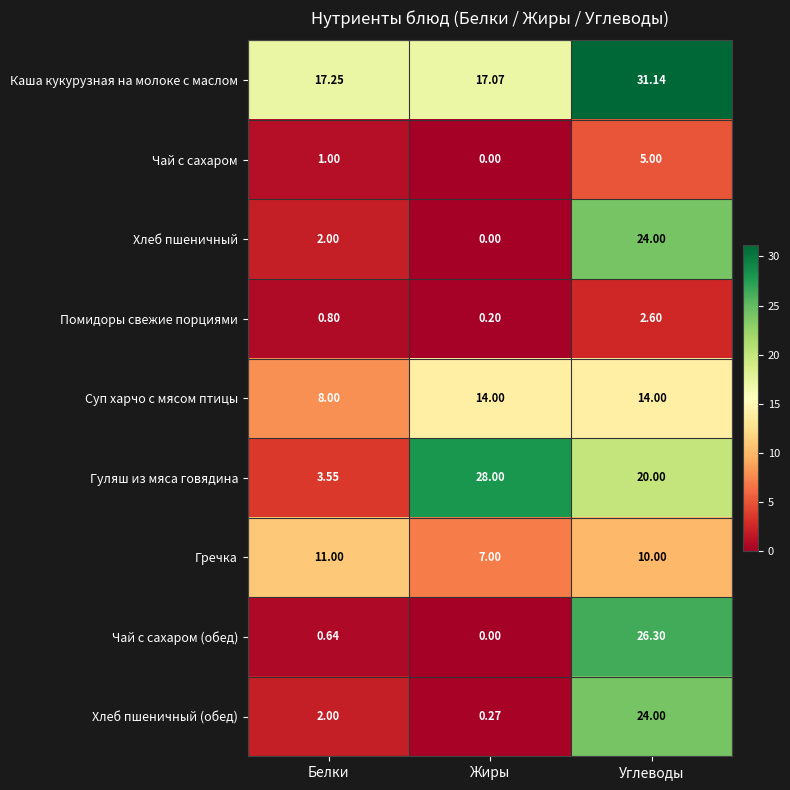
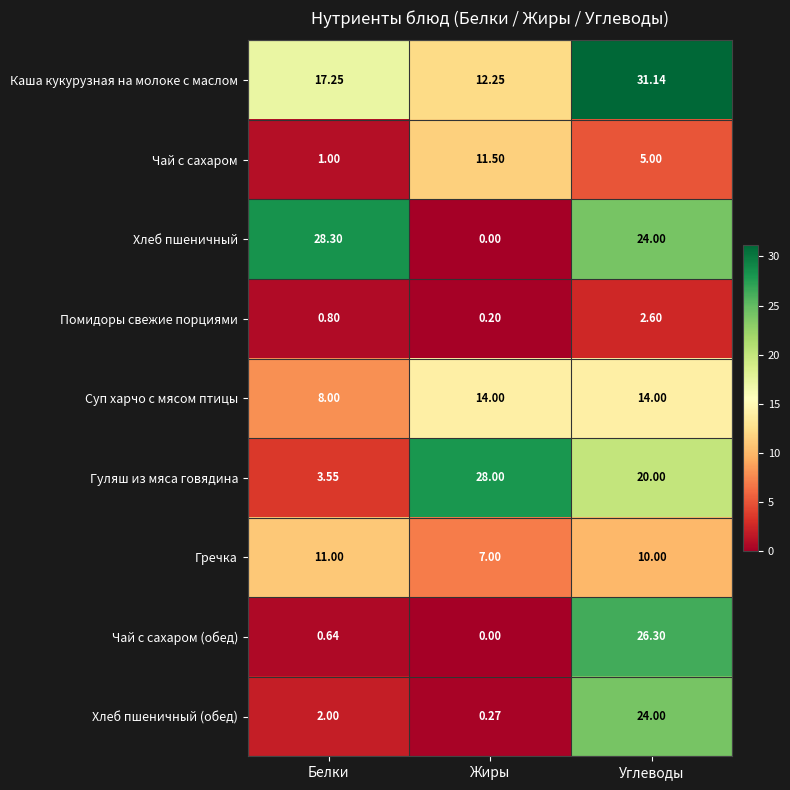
  {
    "Каша кукурузная на молоке с маслом": {
      "Белки": 17.25,
-     "Жиры": 17.07,
+     "Жиры": 12.25,
      "Углеводы": 31.14
    },
    "Чай с сахаром": {
      "Белки": 1.00,
-     "Жиры": 0.00,
+     "Жиры": 11.50,
      "Углеводы": 5.00
    },
    "Хлеб пшеничный": {
-     "Белки": 2.00,
+     "Белки": 28.30,
      "Жиры": 0.00,
      "Углеводы": 24.00
    },
    "Помидоры свежие порциями": {
      "Белки": 0.80,
      "Жиры": 0.20,
      "Углеводы": 2.60
    },
    "Суп харчо с мясом птицы": {
      "Белки": 8.00,
      "Жиры": 14.00,
      "Углеводы": 14.00
    },
    "Гуляш из мяса говядина": {
      "Белки": 3.55,
      "Жиры": 28.00,
      "Углеводы": 20.00
    },
    "Гречка": {
      "Белки": 11.00,
      "Жиры": 7.00,
      "Углеводы": 10.00
    },
    "Чай с сахаром (обед)": {
      "Белки": 0.64,
      "Жиры": 0.00,
      "Углеводы": 26.30
    },
    "Хлеб пшеничный (обед)": {
      "Белки": 2.00,
      "Жиры": 0.27,
      "Углеводы": 24.00
    }
  }
